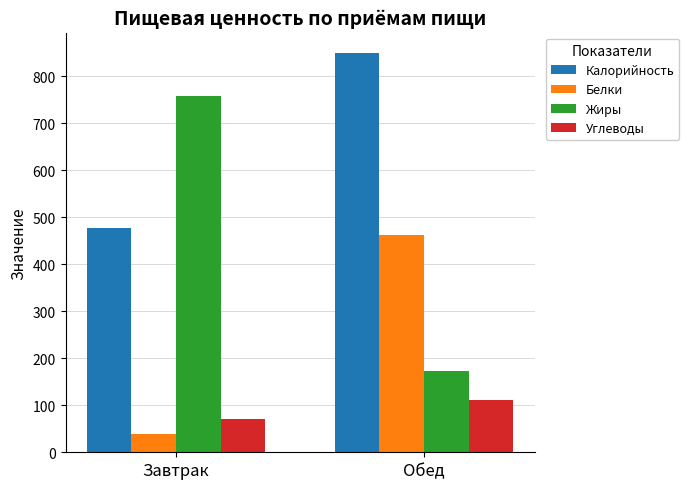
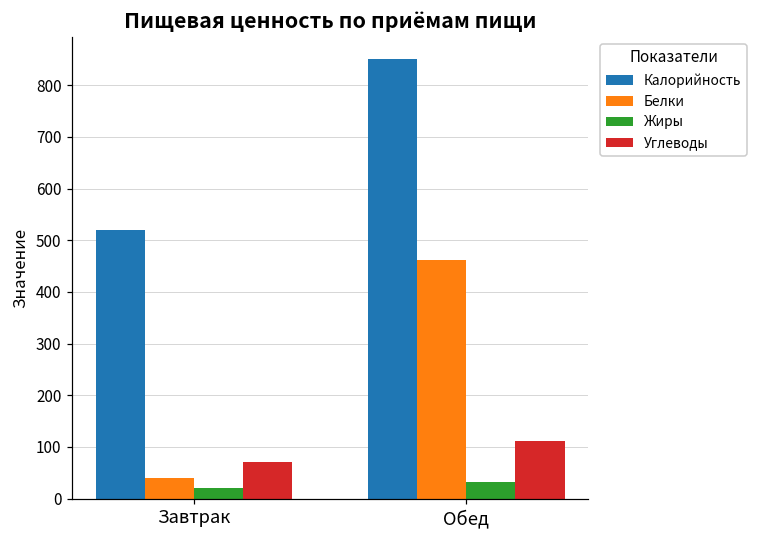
  {
    "Калорийность": {
-     "Завтрак": 480,
+     "Завтрак": 520,
      "Обед": 850
    },
    "Белки": {
      "Завтрак": 40,
      "Обед": 460
    },
    "Жиры": {
-     "Завтрак": 760,
-     "Обед": 170
+     "Завтрак": 20,
+     "Обед": 30
    },
    "Углеводы": {
      "Завтрак": 70,
      "Обед": 110
    }
  }
